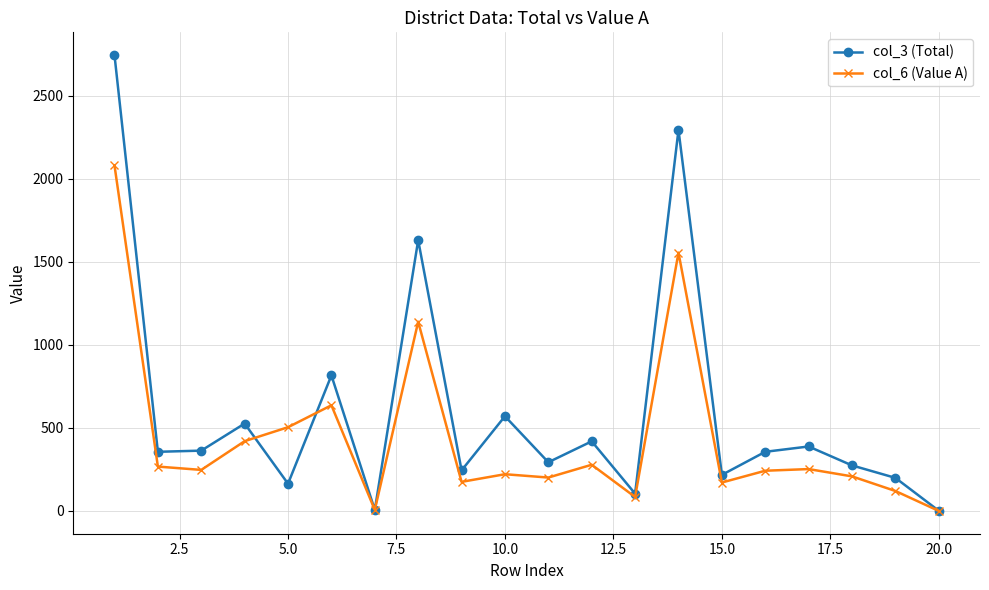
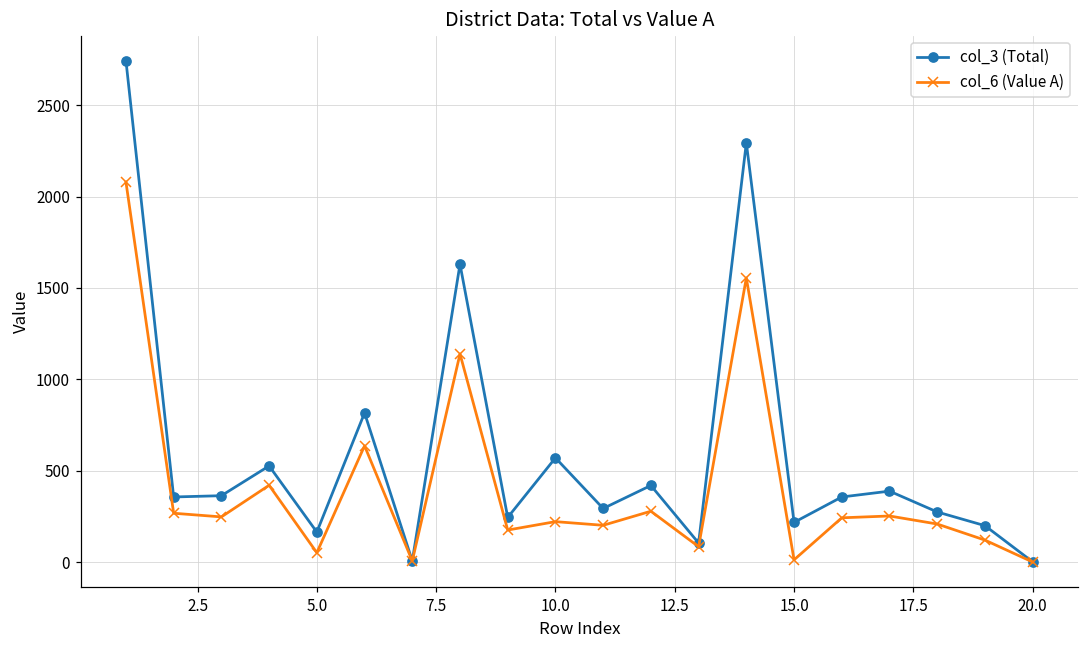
  {
    "col_3 (Total)": {
      "5.0": 160,
      "10.0": 570,
      "15.0": 220
    },
    "col_6 (Value A)": {
-     "5.0": 500,
+     "5.0": 50,
      "10.0": 220,
-     "15.0": 170
+     "15.0": 10
    }
  }
